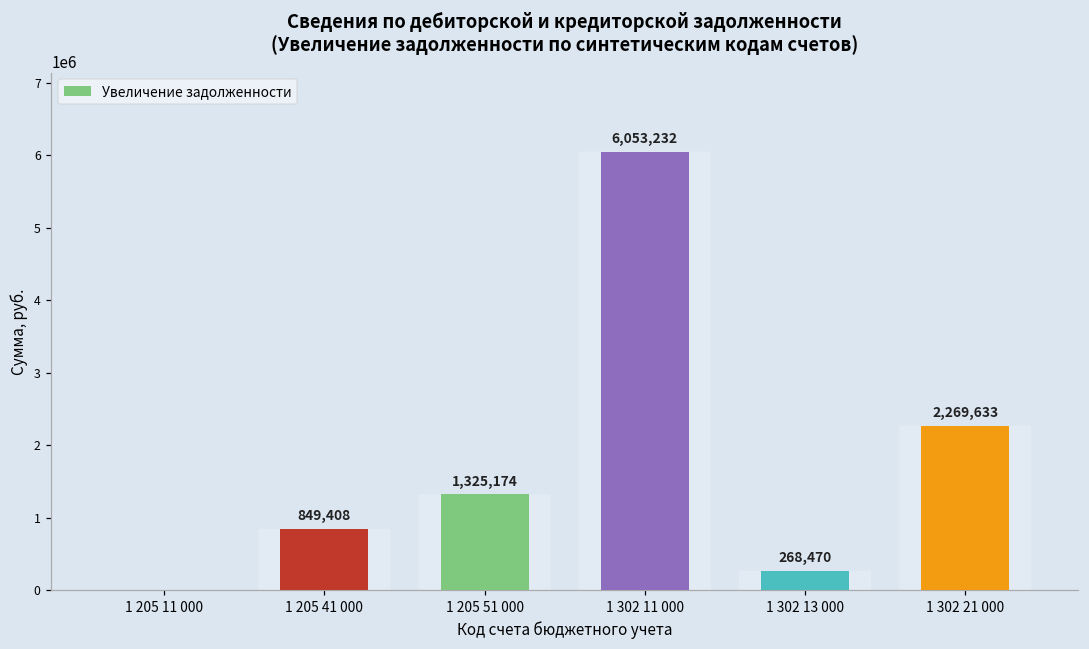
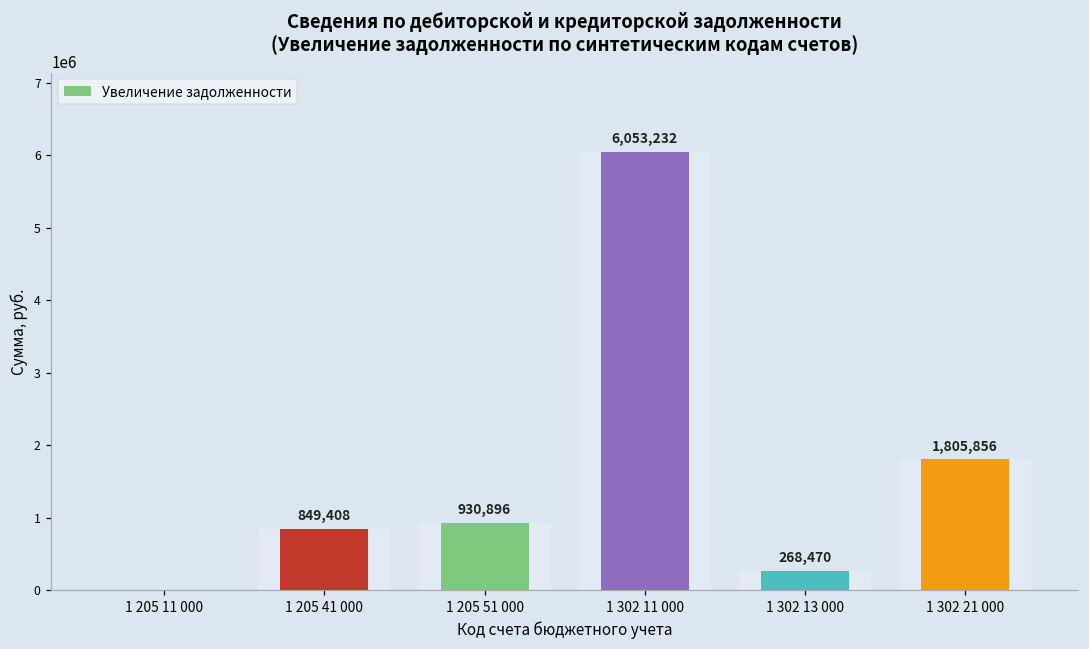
  {
    "1 205 41 000": "849,408",
-   "1 205 51 000": "1,325,174",
+   "1 205 51 000": "930,896",
    "1 302 11 000": "6,053,232",
    "1 302 13 000": "268,470",
-   "1 302 21 000": "2,269,633"
+   "1 302 21 000": "1,805,856"
  }
